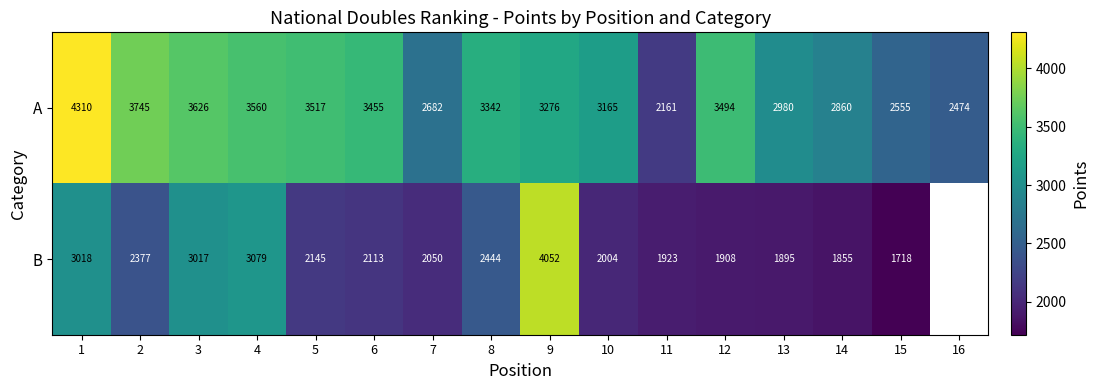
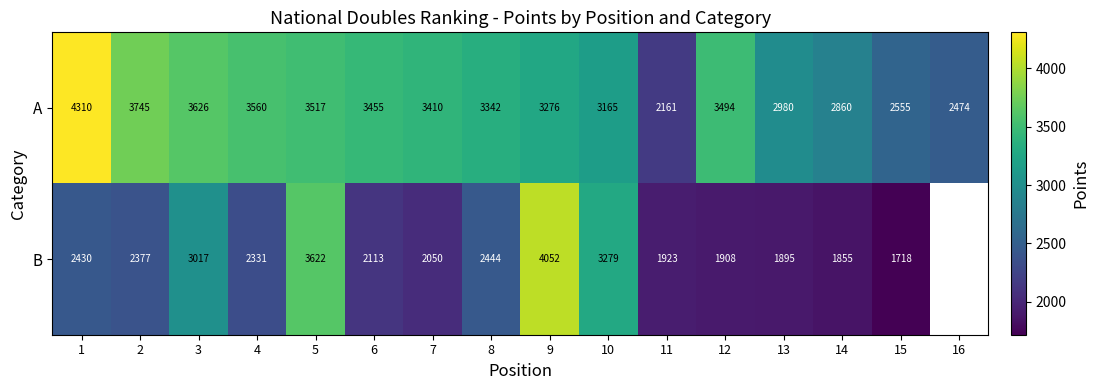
  {
    "A": {
      "1": 4310,
      "2": 3745,
      "3": 3626,
      "4": 3560,
      "5": 3517,
      "6": 3455,
-     "7": 2682,
+     "7": 3410,
      "8": 3342,
      "9": 3276,
      "10": 3165,
      "11": 2161,
      "12": 3494,
      "13": 2980,
      "14": 2860,
      "15": 2555,
      "16": 2474
    },
    "B": {
-     "1": 3018,
+     "1": 2430,
      "2": 2377,
      "3": 3017,
-     "4": 3079,
-     "5": 2145,
+     "4": 2331,
+     "5": 3622,
      "6": 2113,
      "7": 2050,
      "8": 2444,
      "9": 4052,
-     "10": 2004,
+     "10": 3279,
      "11": 1923,
      "12": 1908,
      "13": 1895,
      "14": 1855,
      "15": 1718
    }
  }
